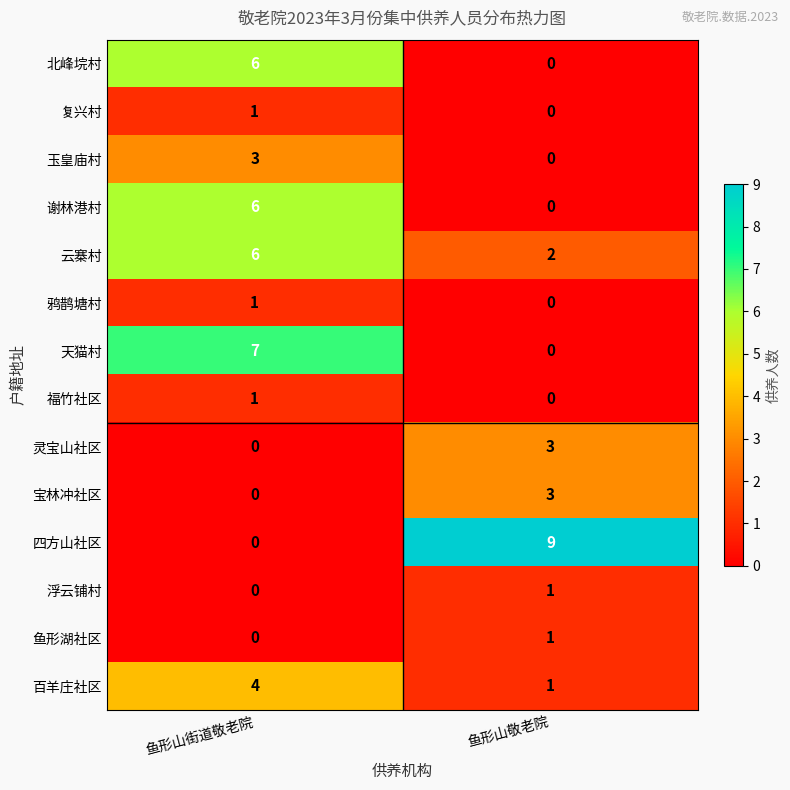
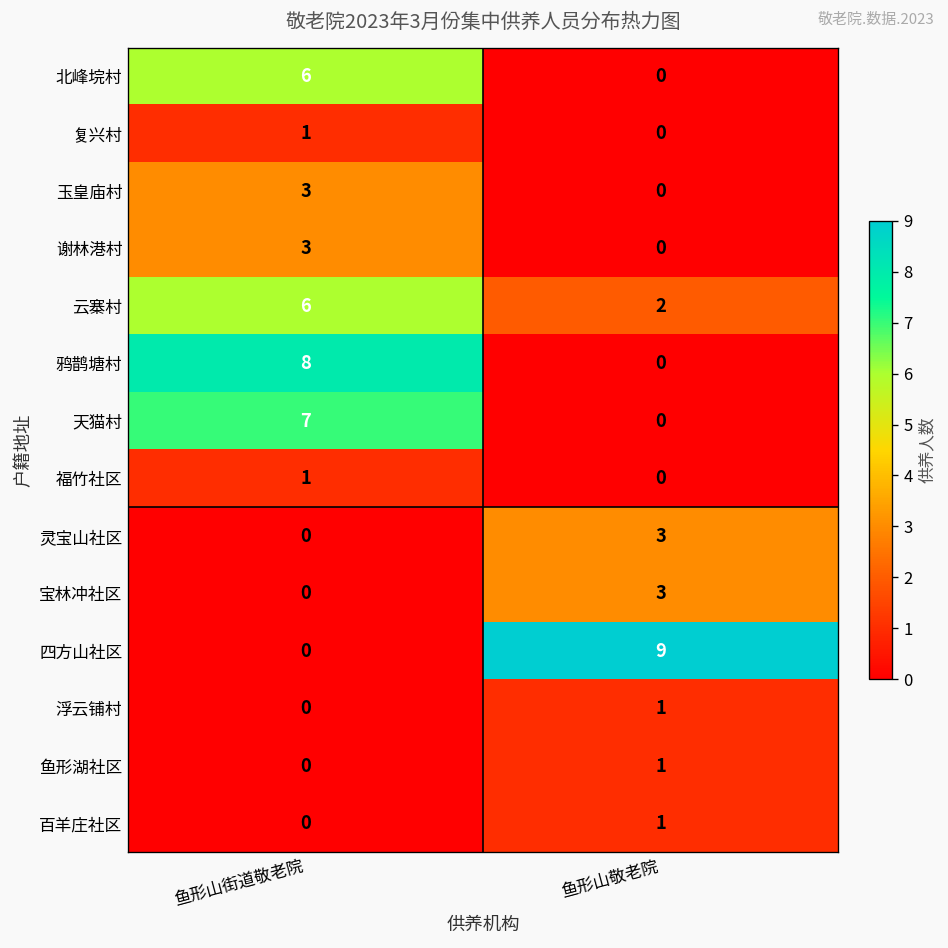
  {
    "北峰垸村": {
      "鱼形山街道敬老院": 6,
      "鱼形山敬老院": 0
    },
    "复兴村": {
      "鱼形山街道敬老院": 1,
      "鱼形山敬老院": 0
    },
    "玉皇庙村": {
      "鱼形山街道敬老院": 3,
      "鱼形山敬老院": 0
    },
    "谢林港村": {
-     "鱼形山街道敬老院": 6,
+     "鱼形山街道敬老院": 3,
      "鱼形山敬老院": 0
    },
    "云寨村": {
      "鱼形山街道敬老院": 6,
      "鱼形山敬老院": 2
    },
    "鸦鹊塘村": {
-     "鱼形山街道敬老院": 1,
+     "鱼形山街道敬老院": 8,
      "鱼形山敬老院": 0
    },
    "天猫村": {
      "鱼形山街道敬老院": 7,
      "鱼形山敬老院": 0
    },
    "福竹社区": {
      "鱼形山街道敬老院": 1,
      "鱼形山敬老院": 0
    },
    "灵宝山社区": {
      "鱼形山街道敬老院": 0,
      "鱼形山敬老院": 3
    },
    "宝林冲社区": {
      "鱼形山街道敬老院": 0,
      "鱼形山敬老院": 3
    },
    "四方山社区": {
      "鱼形山街道敬老院": 0,
      "鱼形山敬老院": 9
    },
    "浮云铺村": {
      "鱼形山街道敬老院": 0,
      "鱼形山敬老院": 1
    },
    "鱼形湖社区": {
      "鱼形山街道敬老院": 0,
      "鱼形山敬老院": 1
    },
    "百羊庄社区": {
-     "鱼形山街道敬老院": 4,
+     "鱼形山街道敬老院": 0,
      "鱼形山敬老院": 1
    }
  }
